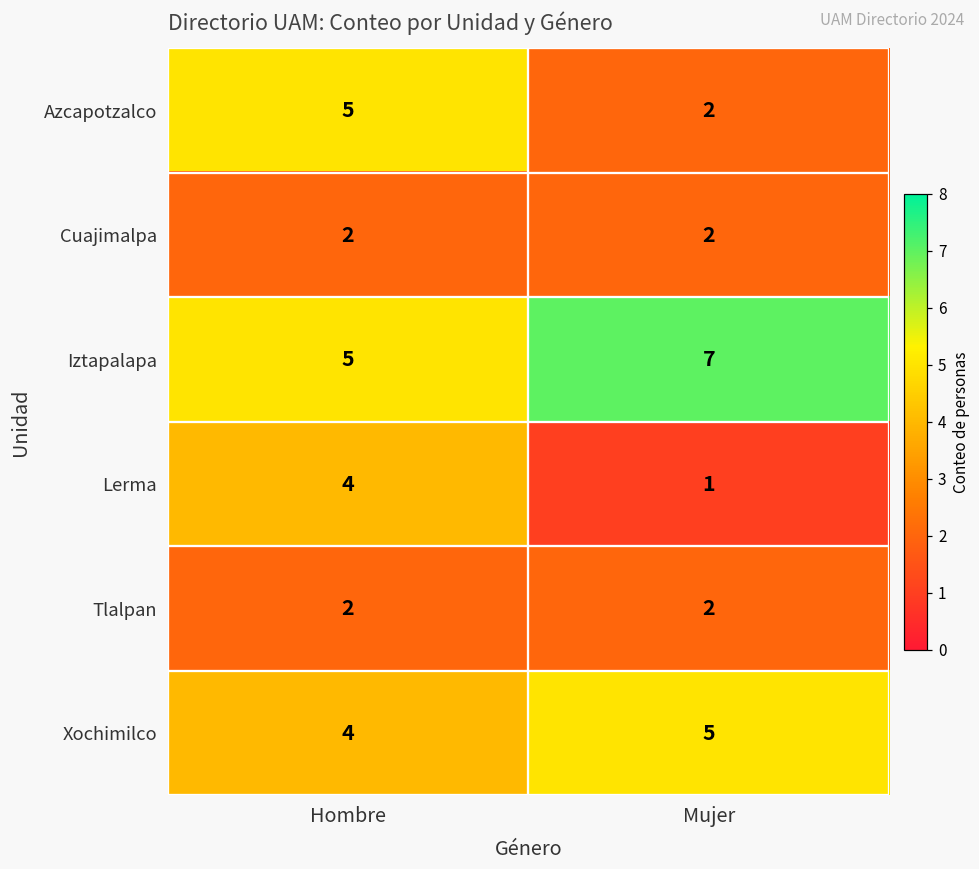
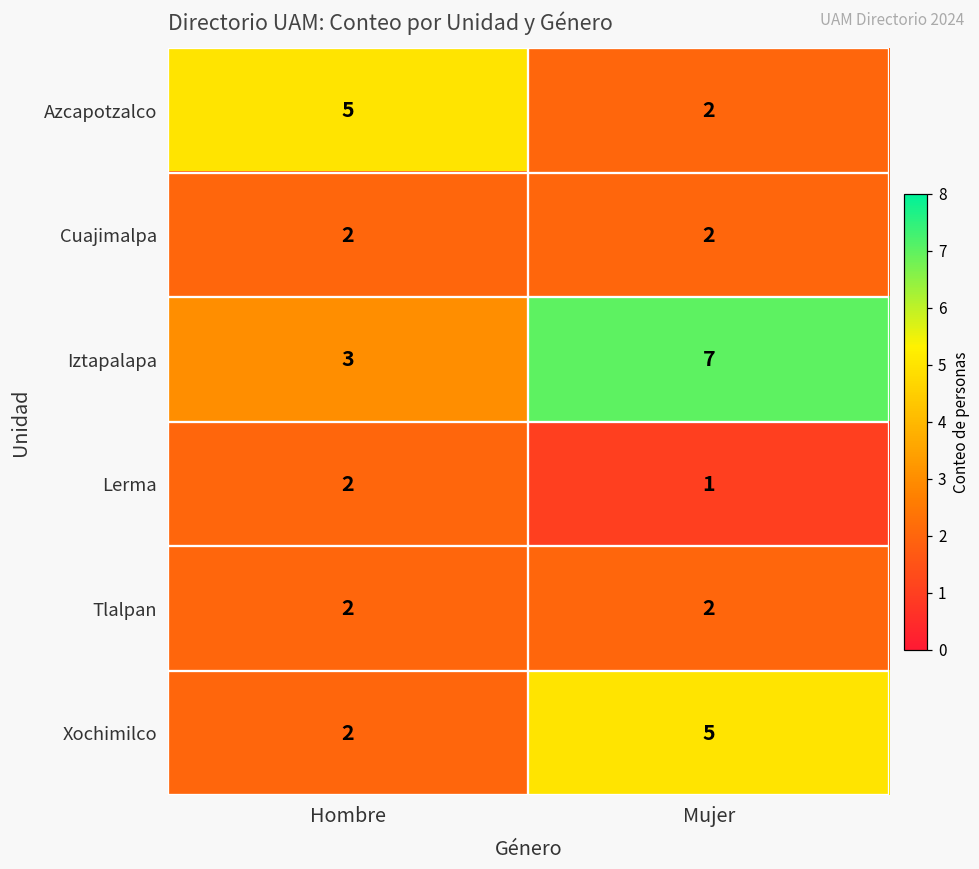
  {
    "Azcapotzalco": {
      "Hombre": 5,
      "Mujer": 2
    },
    "Cuajimalpa": {
      "Hombre": 2,
      "Mujer": 2
    },
    "Iztapalapa": {
-     "Hombre": 5,
+     "Hombre": 3,
      "Mujer": 7
    },
    "Lerma": {
-     "Hombre": 4,
+     "Hombre": 2,
      "Mujer": 1
    },
    "Tlalpan": {
      "Hombre": 2,
      "Mujer": 2
    },
    "Xochimilco": {
-     "Hombre": 4,
+     "Hombre": 2,
      "Mujer": 5
    }
  }
